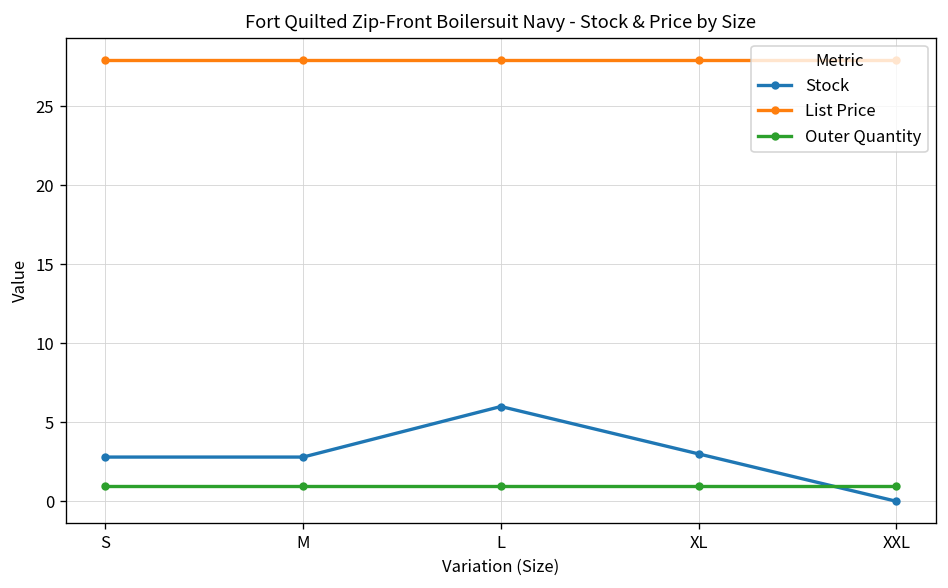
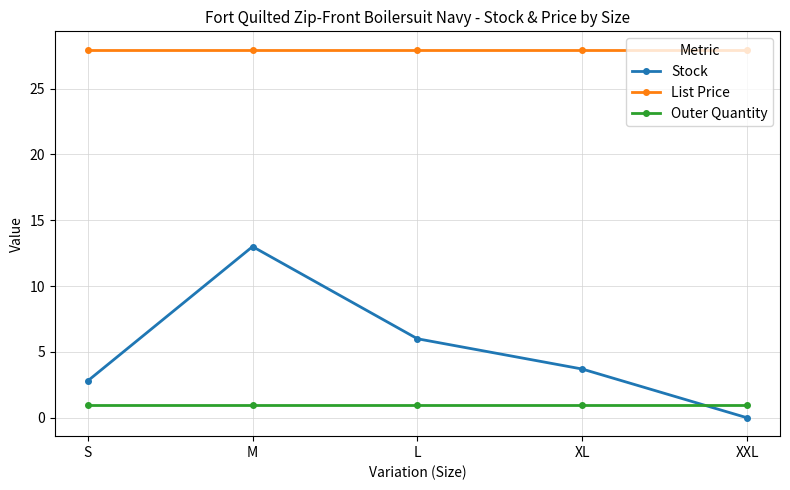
  {
    "Stock": {
      "S": 2.8,
-     "M": 2.8,
+     "M": 13.0,
      "L": 6.0,
-     "XL": 3.0,
+     "XL": 3.7,
      "XXL": 0.0
    },
    "List Price": {
      "S": 28.0,
      "M": 28.0,
      "L": 28.0,
      "XL": 28.0
    },
    "Outer Quantity": {
      "S": 1.0,
      "M": 1.0,
      "L": 1.0,
      "XL": 1.0,
      "XXL": 1.0
    }
  }
